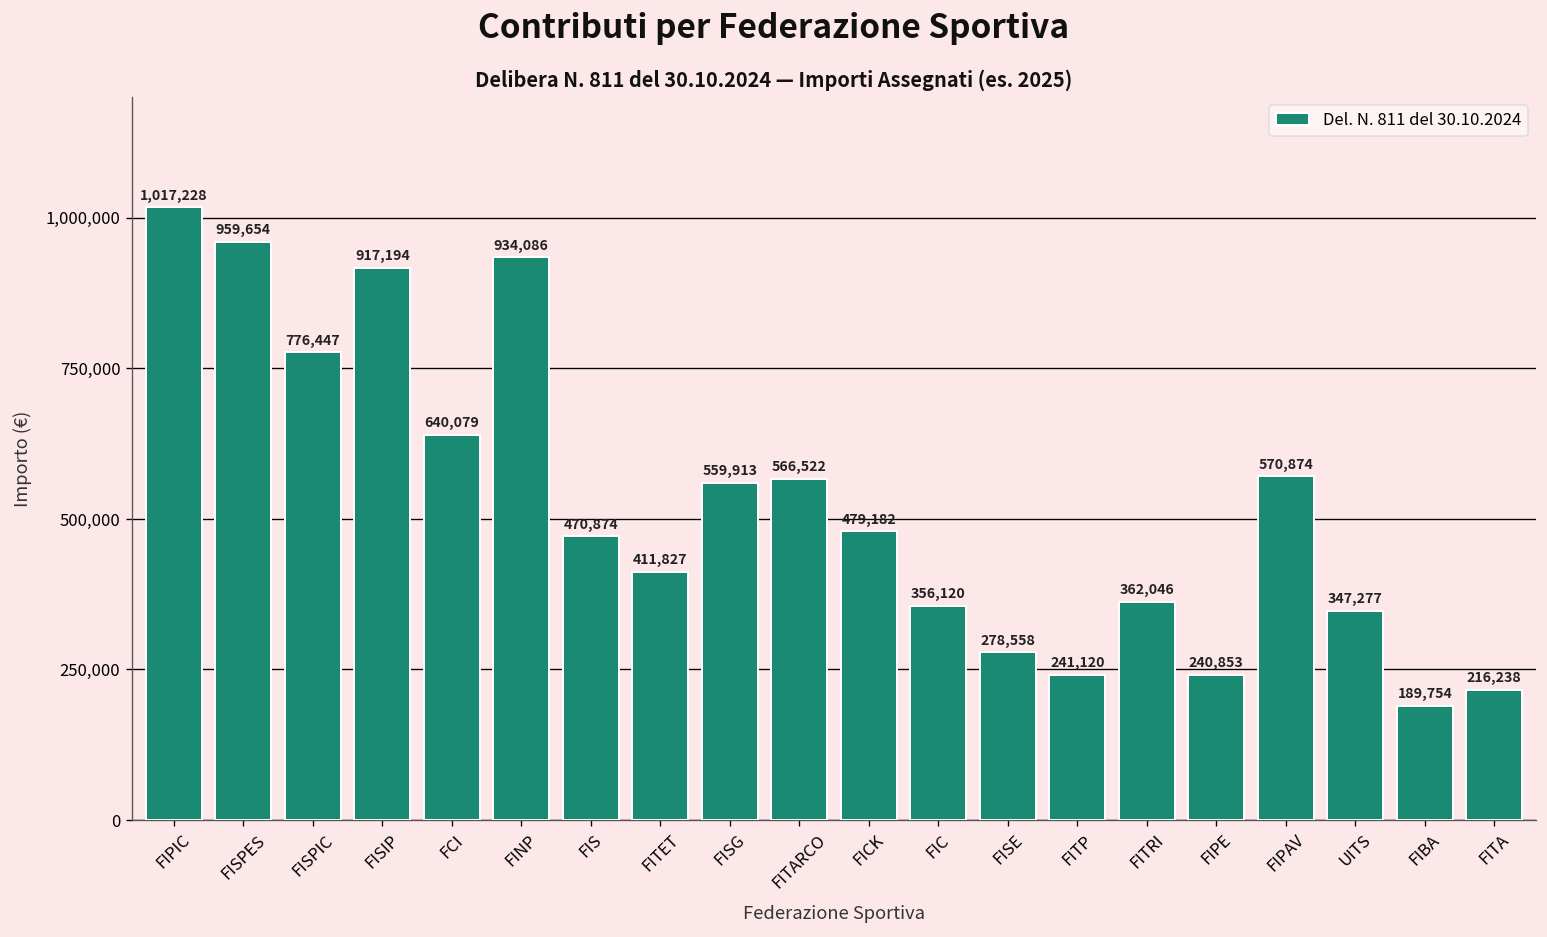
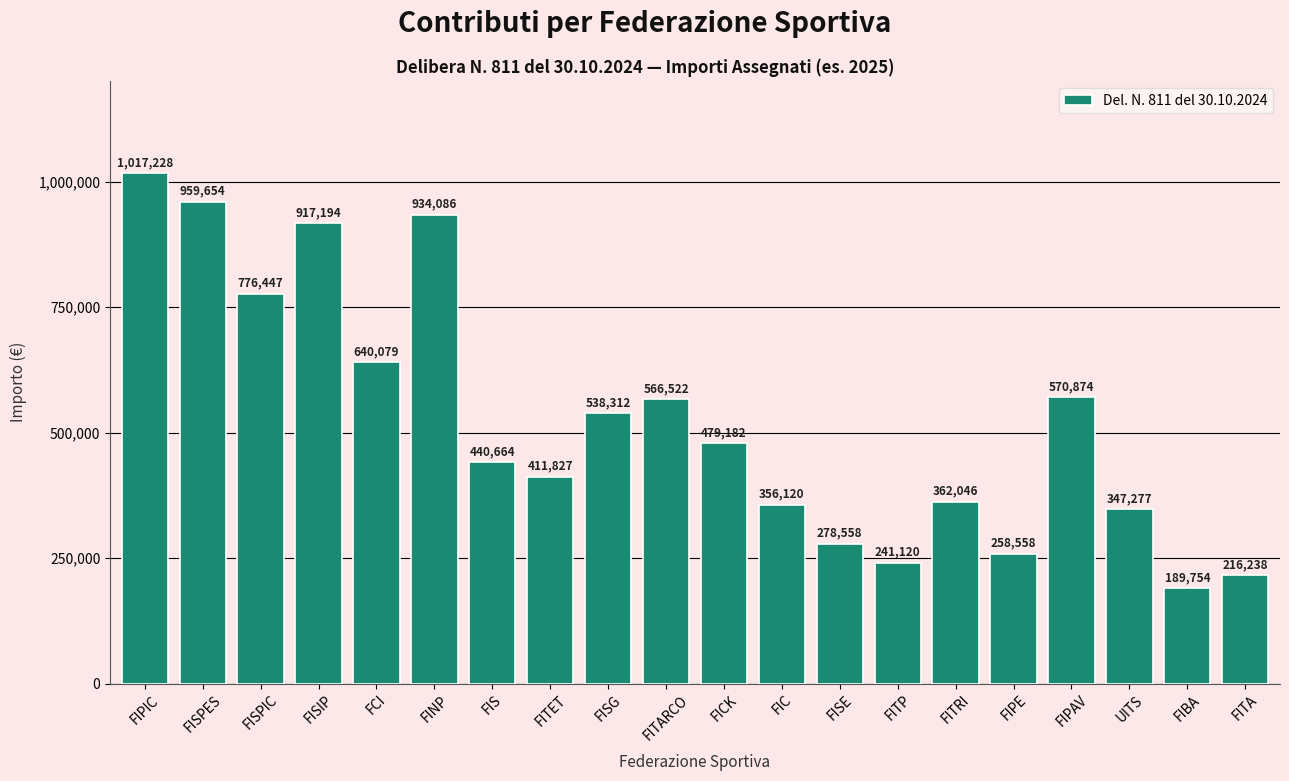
  {
    "FIPIC": "1,017,228",
    "FISPES": "959,654",
    "FISPIC": "776,447",
    "FISIP": "917,194",
    "FCI": "640,079",
    "FINP": "934,086",
-   "FIS": "470,874",
+   "FIS": "440,664",
    "FITET": "411,827",
-   "FISG": "559,913",
+   "FISG": "538,312",
    "FITARCO": "566,522",
    "FICK": "479,182",
    "FIC": "356,120",
    "FISE": "278,558",
    "FITP": "241,120",
    "FITRI": "362,046",
-   "FIPE": "240,853",
+   "FIPE": "258,558",
    "FIPAV": "570,874",
    "UITS": "347,277",
    "FIBA": "189,754",
    "FITA": "216,238"
  }
